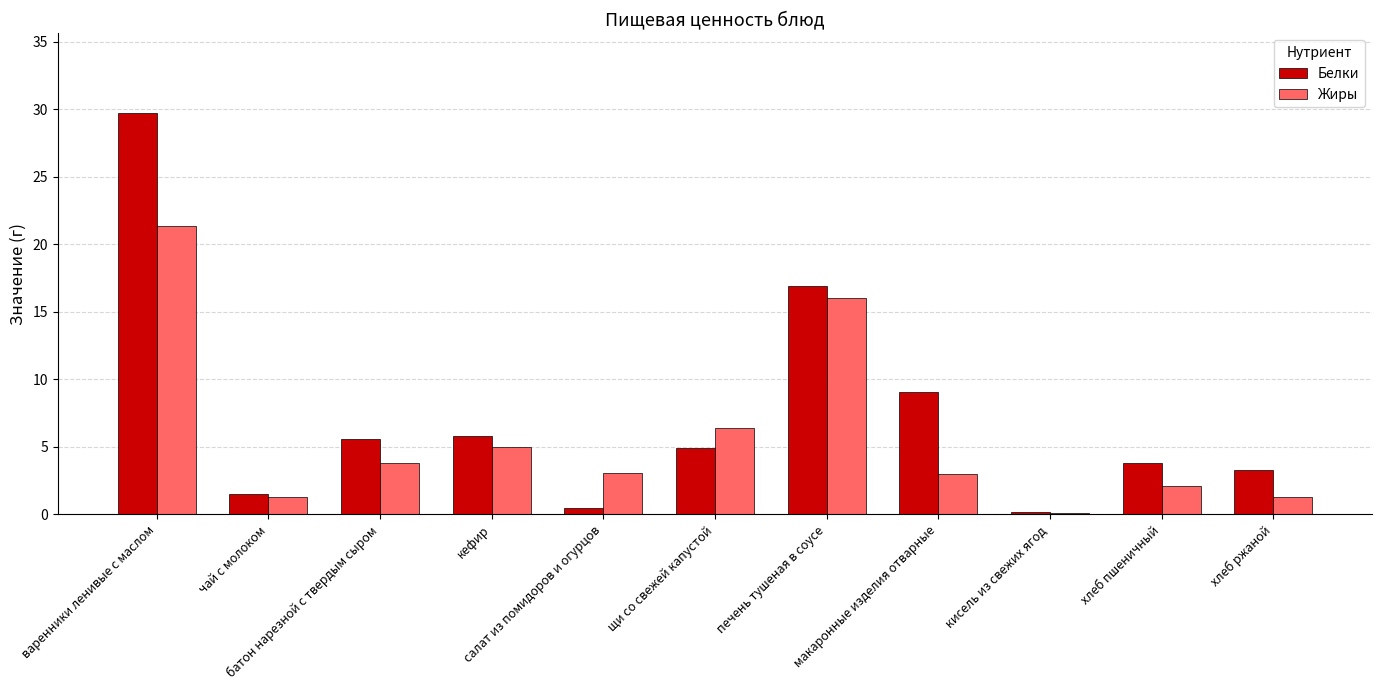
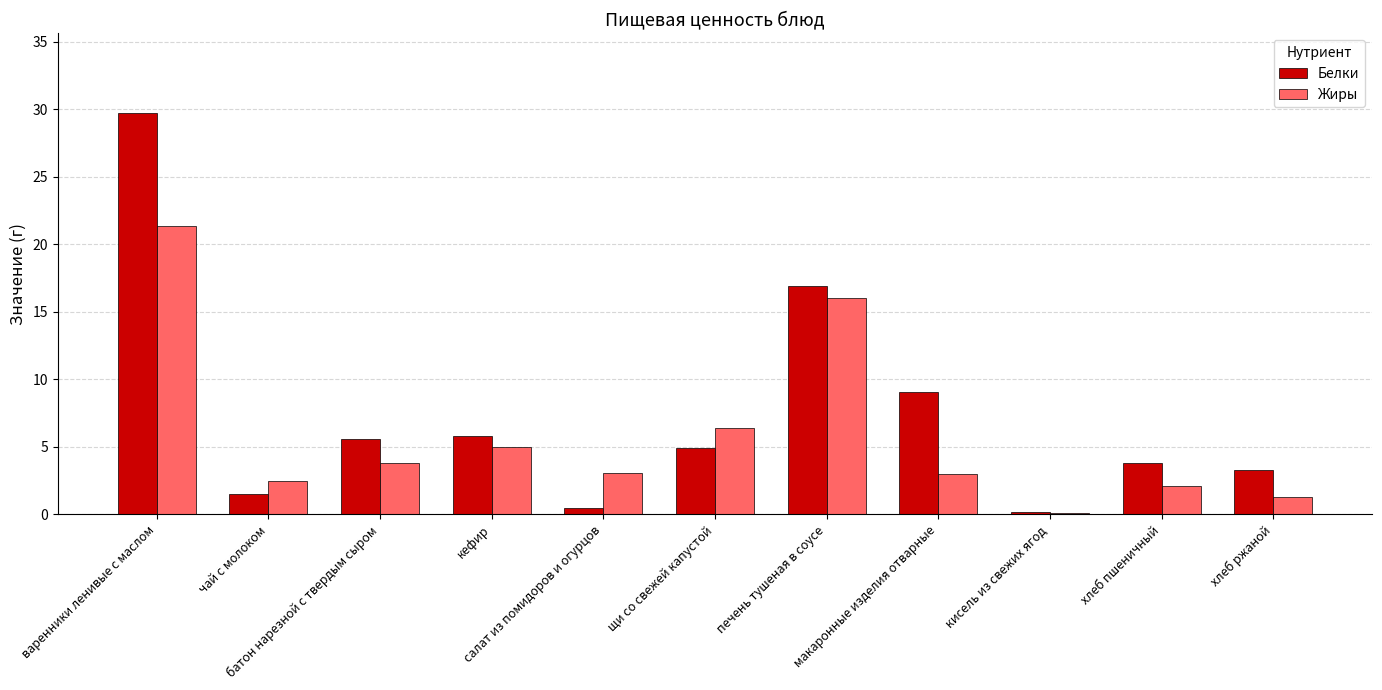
  {
    "Белки": {
      "варенники ленивые с маслом": 29.7,
      "чай с молоком": 1.5,
      "батон нарезной с твердым сыром": 5.6,
      "кефир": 5.8,
      "салат из помидоров и огурцов": 0.5,
      "щи со свежей капустой": 4.9,
      "печень тушеная в соусе": 16.9,
      "макаронные изделия отварные": 9.1,
      "кисель из свежих ягод": 0.2,
      "хлеб пшеничный": 3.8,
      "хлеб ржаной": 3.3
    },
    "Жиры": {
      "варенники ленивые с маслом": 21.4,
-     "чай с молоком": 1.3,
+     "чай с молоком": 2.5,
      "батон нарезной с твердым сыром": 3.8,
      "кефир": 5.0,
      "салат из помидоров и огурцов": 3.1,
      "щи со свежей капустой": 6.4,
      "печень тушеная в соусе": 16.0,
      "макаронные изделия отварные": 3.0,
      "хлеб пшеничный": 2.1,
      "хлеб ржаной": 1.3
    }
  }
